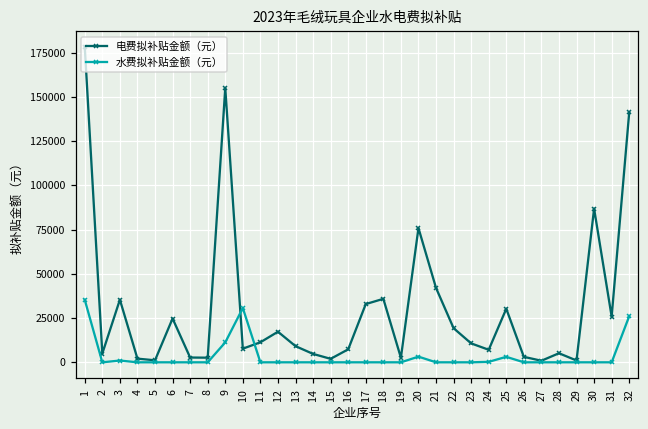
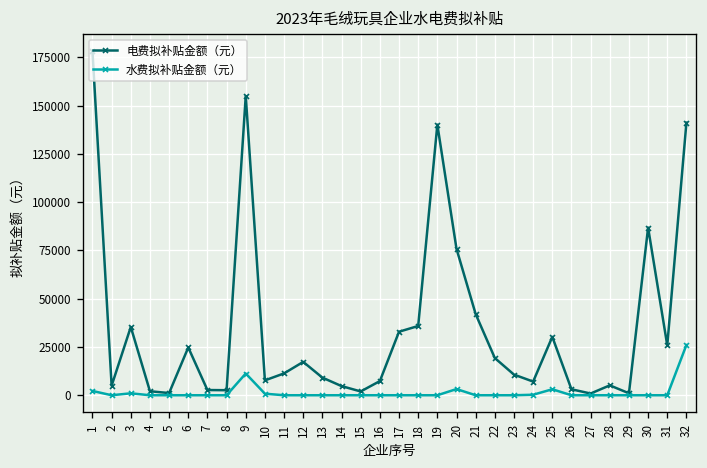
  {
    "电费拟补贴金额（元）": {
      "2": 5000,
      "3": 35000,
      "4": 2000,
      "6": 25000,
      "7": 3000,
      "8": 3000,
      "9": 155000,
      "10": 8000,
      "11": 11000,
      "12": 17000,
      "13": 9000,
      "14": 5000,
      "15": 2000,
      "16": 7000,
      "17": 33000,
      "18": 36000,
-     "19": 3000,
+     "19": 140000,
      "20": 76000,
      "21": 42000,
      "22": 19000,
      "23": 11000,
      "24": 7000,
      "25": 30000,
      "26": 3000,
      "28": 5000,
      "30": 87000,
      "31": 26000,
      "32": 141000
    },
    "水费拟补贴金额（元）": {
-     "1": 35000,
+     "1": 2000,
      "2": 0,
      "3": 1000,
      "4": 0,
      "6": 0,
      "7": 0,
      "8": 0,
      "9": 11000,
-     "10": 31000,
+     "10": 1000,
      "11": 0,
      "12": 0,
      "13": 0,
      "14": 0,
      "15": 0,
      "16": 0,
      "17": 0,
      "18": 0,
      "19": 0,
      "20": 3000,
      "21": 0,
      "22": 0,
      "23": 0,
      "24": 0,
      "25": 3000,
      "26": 0,
      "28": 0,
      "30": 0,
      "31": 0,
      "32": 26000
    }
  }
